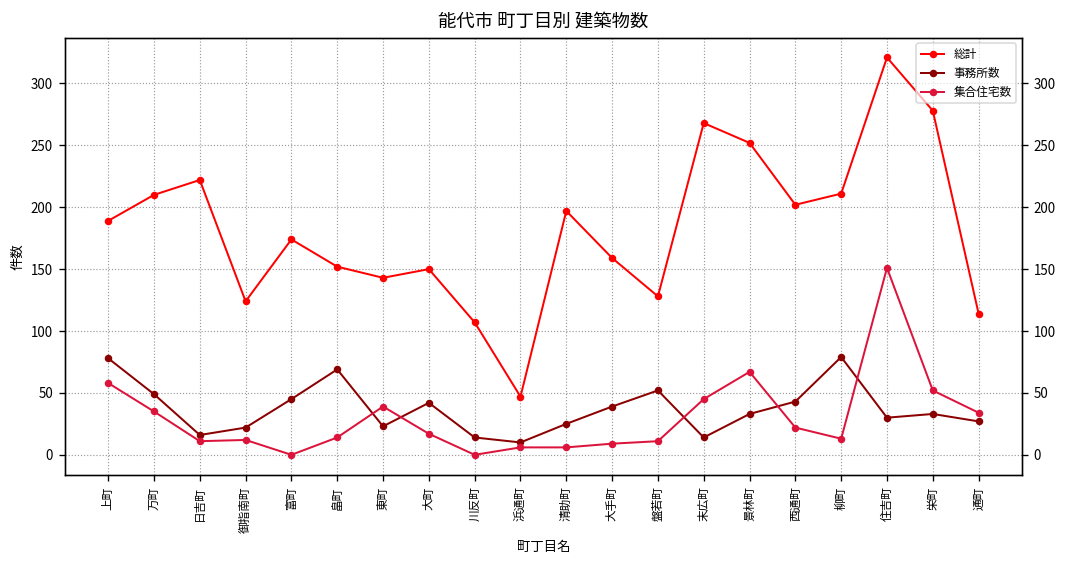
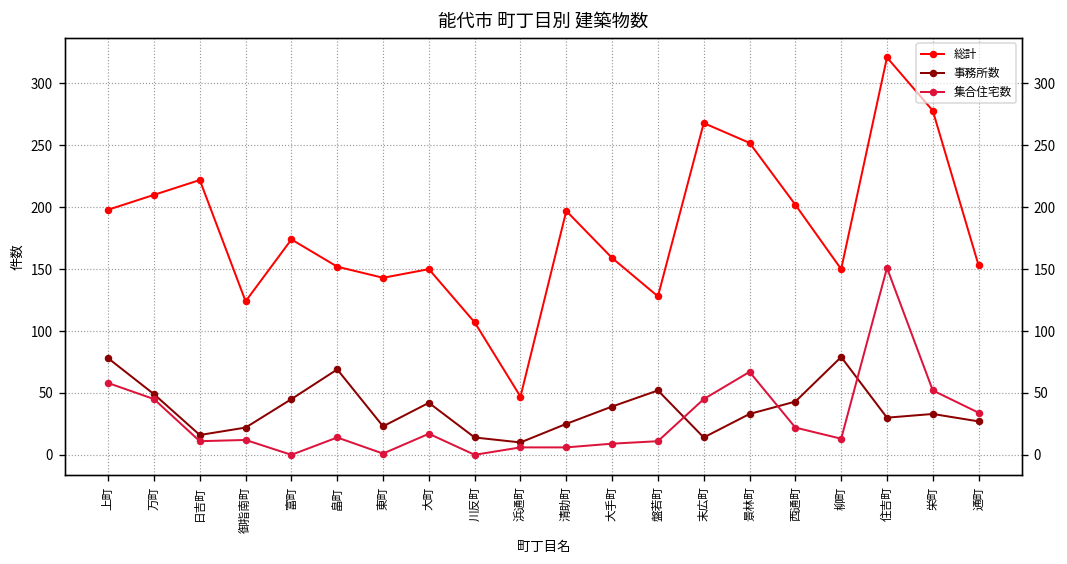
  {
    "総計": {
-     "上町": 189,
+     "上町": 198,
      "万町": 210,
      "日吉町": 222,
      "御指南町": 124,
      "富町": 174,
      "畠町": 152,
      "東町": 143,
      "大町": 150,
      "川反町": 107,
      "浜通町": 47,
      "清助町": 197,
      "大手町": 159,
      "盤若町": 128,
      "末広町": 268,
      "景林町": 252,
      "西通町": 202,
-     "柳町": 211,
+     "柳町": 150,
      "住吉町": 321,
      "栄町": 278,
-     "通町": 114
+     "通町": 153
    },
    "事務所数": {
      "上町": 78,
      "万町": 49,
      "日吉町": 16,
      "御指南町": 22,
      "富町": 45,
      "畠町": 69,
      "東町": 23,
      "大町": 42,
      "川反町": 14,
      "浜通町": 10,
      "清助町": 25,
      "大手町": 39,
      "盤若町": 52,
      "末広町": 14,
      "景林町": 33,
      "西通町": 43,
      "柳町": 79,
      "住吉町": 30,
      "栄町": 33,
      "通町": 27
    },
    "集合住宅数": {
      "上町": 58,
-     "万町": 35,
+     "万町": 45,
      "日吉町": 11,
      "御指南町": 12,
      "富町": 0,
      "畠町": 14,
-     "東町": 39,
+     "東町": 1,
      "大町": 17,
      "川反町": 0,
      "浜通町": 6,
      "清助町": 6,
      "大手町": 9,
      "盤若町": 11,
      "末広町": 45,
      "景林町": 67,
      "西通町": 22,
      "柳町": 13,
      "住吉町": 151,
      "栄町": 52,
      "通町": 34
    }
  }
